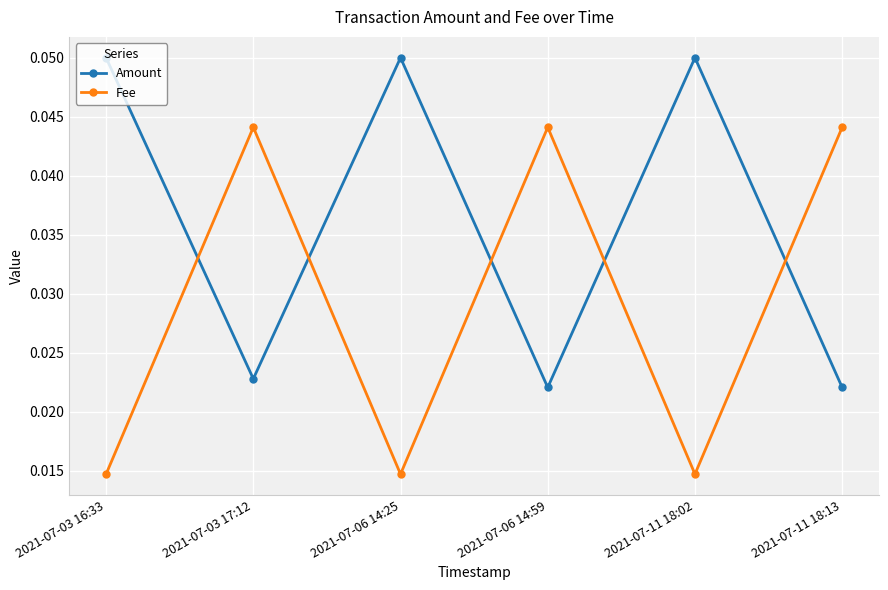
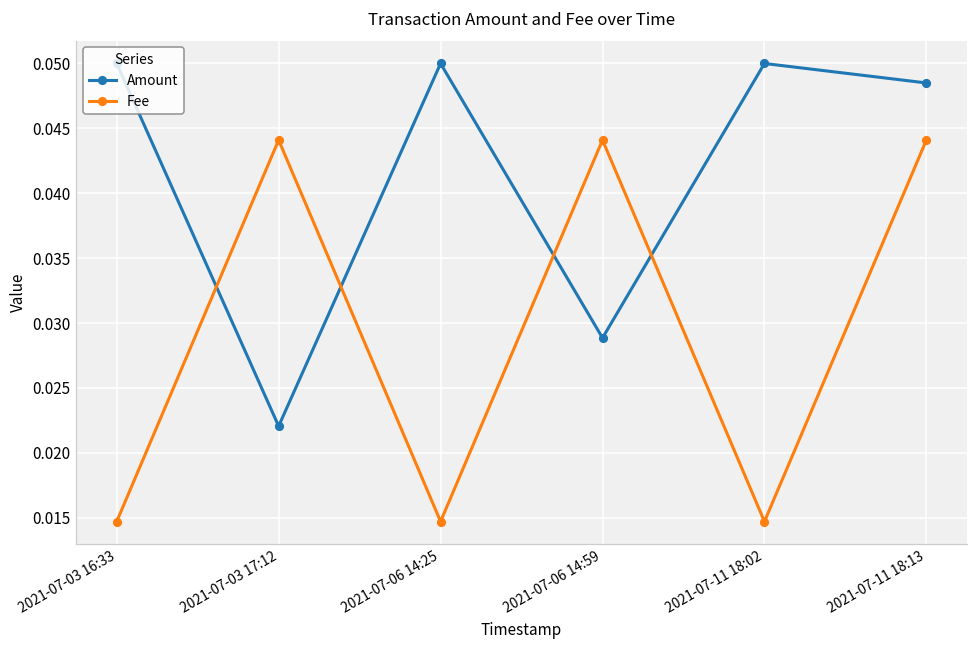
  {
    "Amount": {
-     "2021-07-03 17:12": 0.0228,
+     "2021-07-03 17:12": 0.0221,
      "2021-07-06 14:25": 0.0500,
-     "2021-07-06 14:59": 0.0221,
+     "2021-07-06 14:59": 0.0289,
      "2021-07-11 18:02": 0.0500,
-     "2021-07-11 18:13": 0.0221
+     "2021-07-11 18:13": 0.0485
    },
    "Fee": {
      "2021-07-03 16:33": 0.0147,
      "2021-07-03 17:12": 0.0441,
      "2021-07-06 14:25": 0.0147,
      "2021-07-06 14:59": 0.0441,
      "2021-07-11 18:02": 0.0147,
      "2021-07-11 18:13": 0.0441
    }
  }
